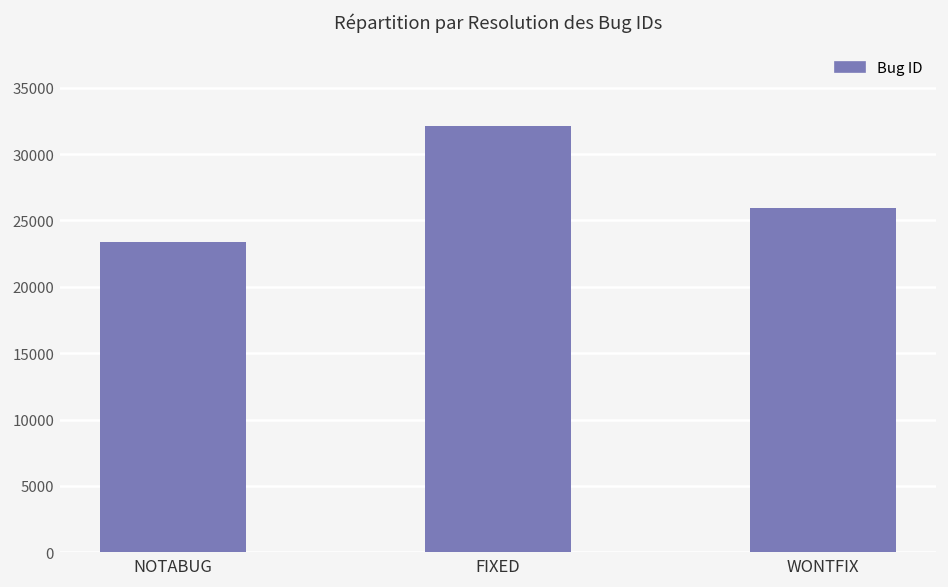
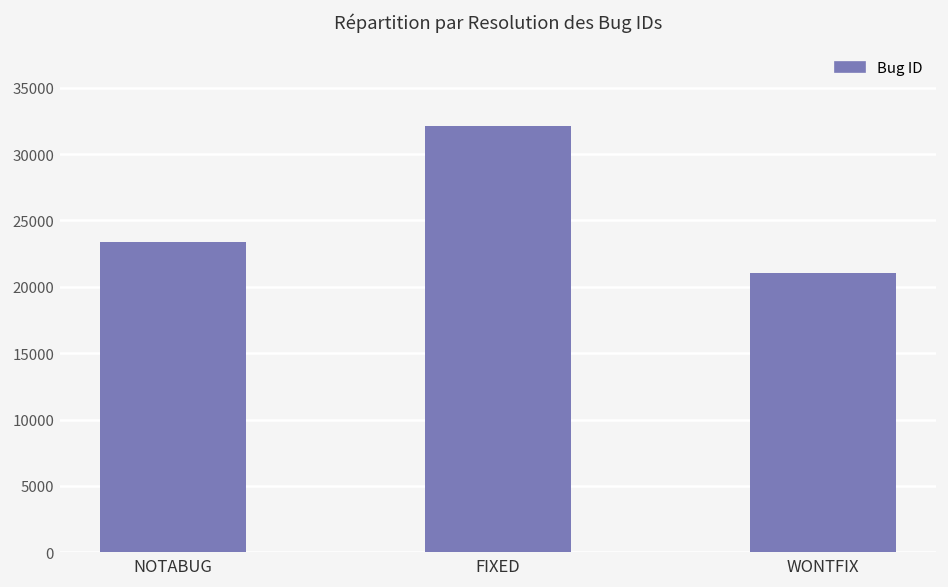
  {
    "NOTABUG": 23400,
    "FIXED": 32100,
-   "WONTFIX": 25900
+   "WONTFIX": 21000
  }
